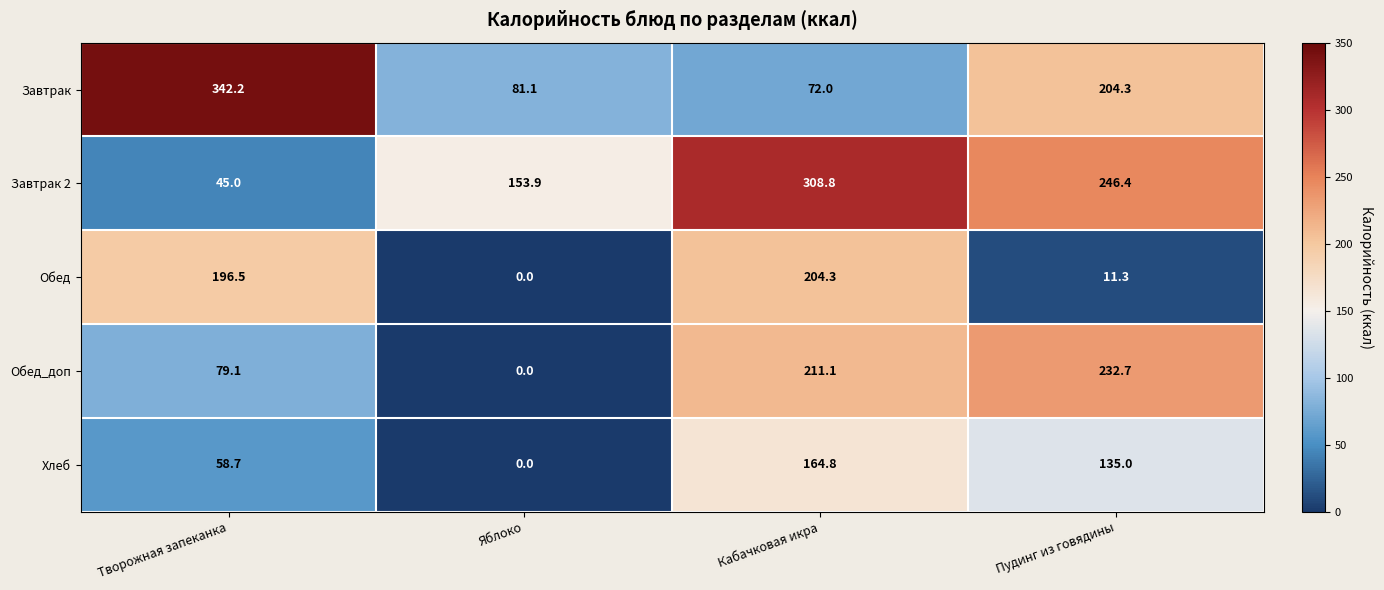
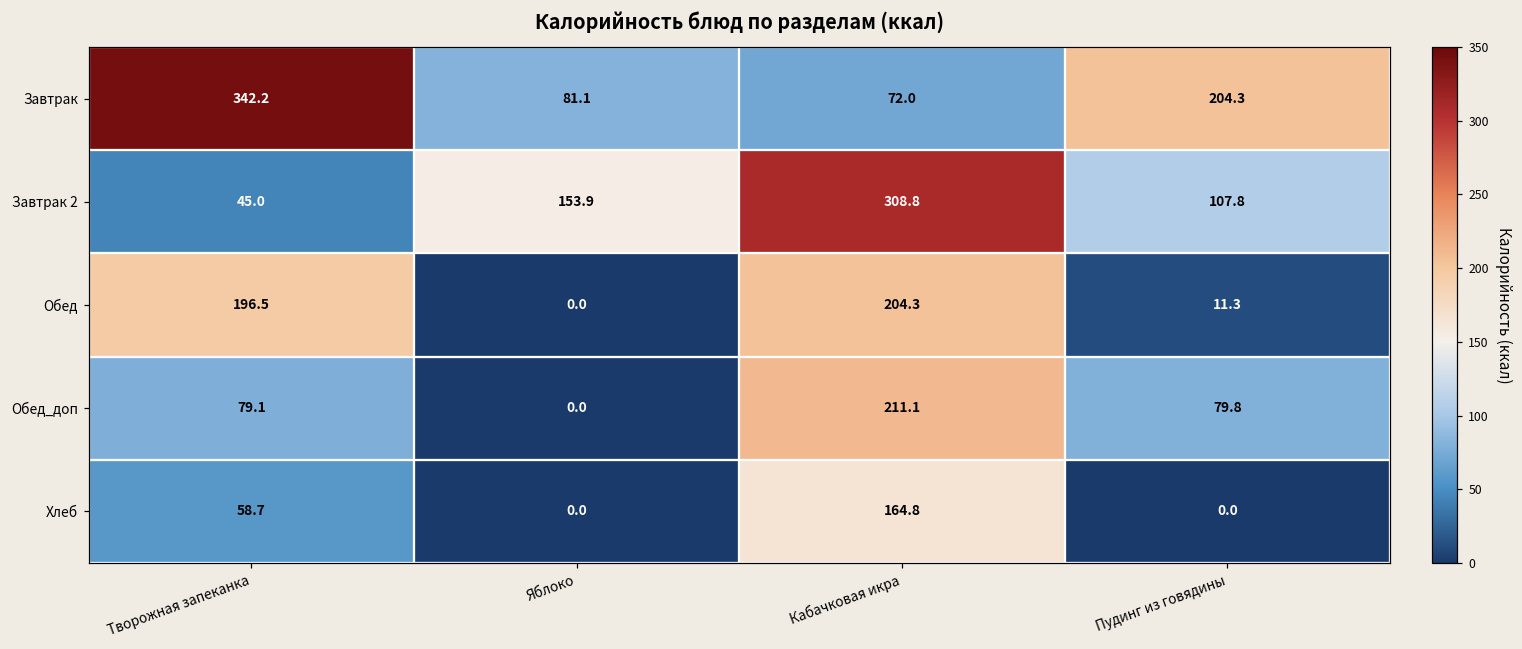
  {
    "Завтрак": {
      "Творожная запеканка": 342.2,
      "Яблоко": 81.1,
      "Кабачковая икра": 72.0,
      "Пудинг из говядины": 204.3
    },
    "Завтрак 2": {
      "Творожная запеканка": 45.0,
      "Яблоко": 153.9,
      "Кабачковая икра": 308.8,
-     "Пудинг из говядины": 246.4
+     "Пудинг из говядины": 107.8
    },
    "Обед": {
      "Творожная запеканка": 196.5,
      "Яблоко": 0.0,
      "Кабачковая икра": 204.3,
      "Пудинг из говядины": 11.3
    },
    "Обед_доп": {
      "Творожная запеканка": 79.1,
      "Яблоко": 0.0,
      "Кабачковая икра": 211.1,
-     "Пудинг из говядины": 232.7
+     "Пудинг из говядины": 79.8
    },
    "Хлеб": {
      "Творожная запеканка": 58.7,
      "Яблоко": 0.0,
      "Кабачковая икра": 164.8,
-     "Пудинг из говядины": 135.0
+     "Пудинг из говядины": 0.0
    }
  }
